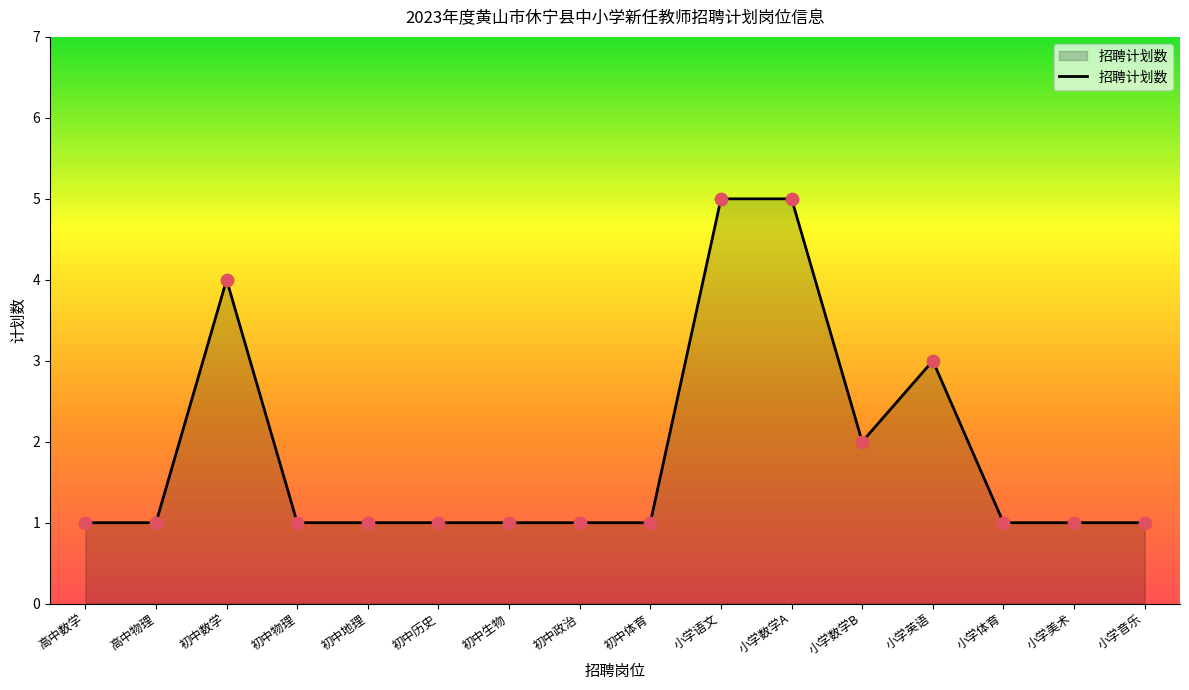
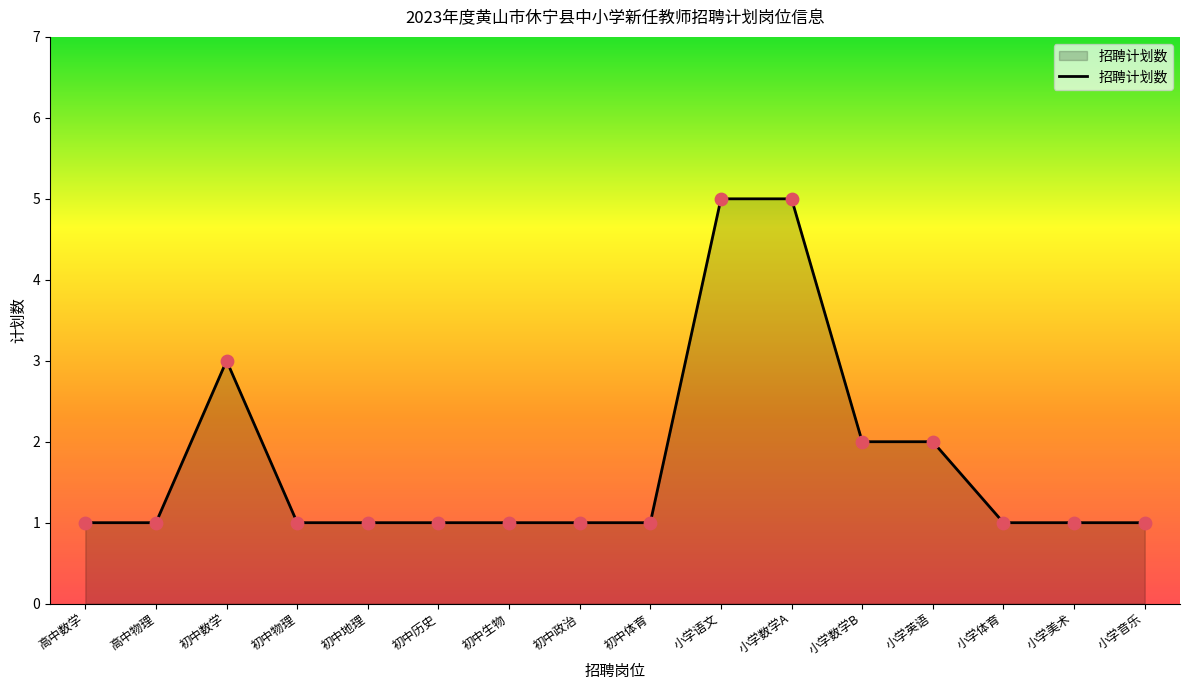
  {
    "高中数学": 1,
    "高中物理": 1,
-   "初中数学": 4,
+   "初中数学": 3,
    "初中物理": 1,
    "初中地理": 1,
    "初中历史": 1,
    "初中生物": 1,
    "初中政治": 1,
    "初中体育": 1,
    "小学语文": 5,
    "小学数学A": 5,
    "小学数学B": 2,
-   "小学英语": 3,
+   "小学英语": 2,
    "小学体育": 1,
    "小学美术": 1,
    "小学音乐": 1
  }
